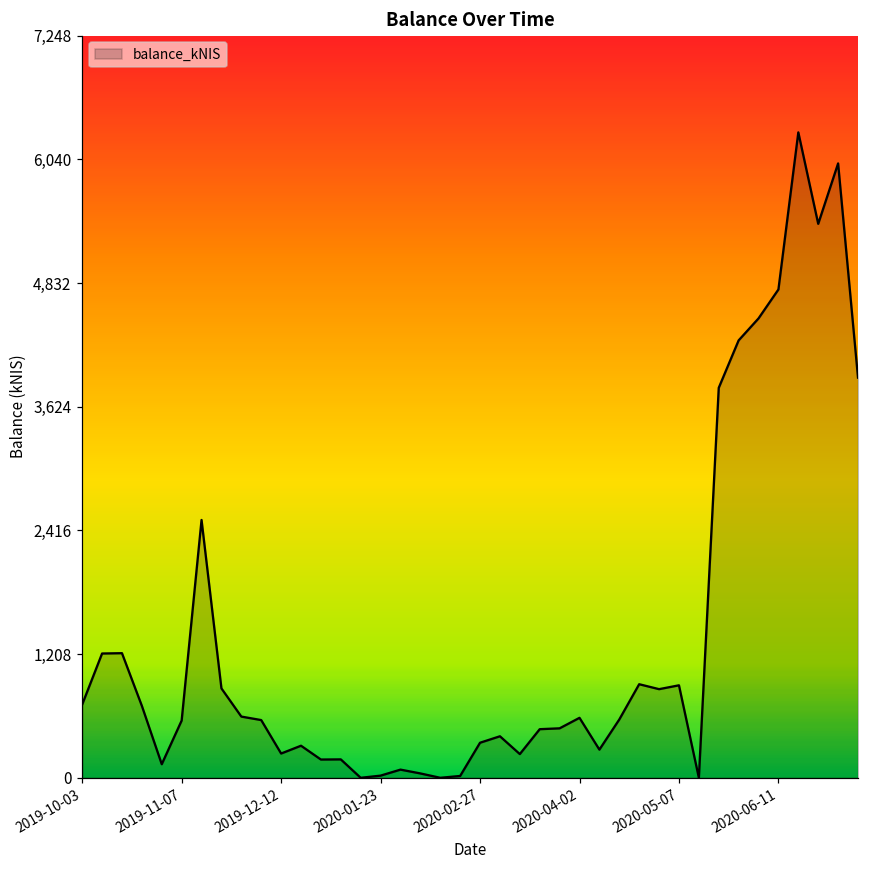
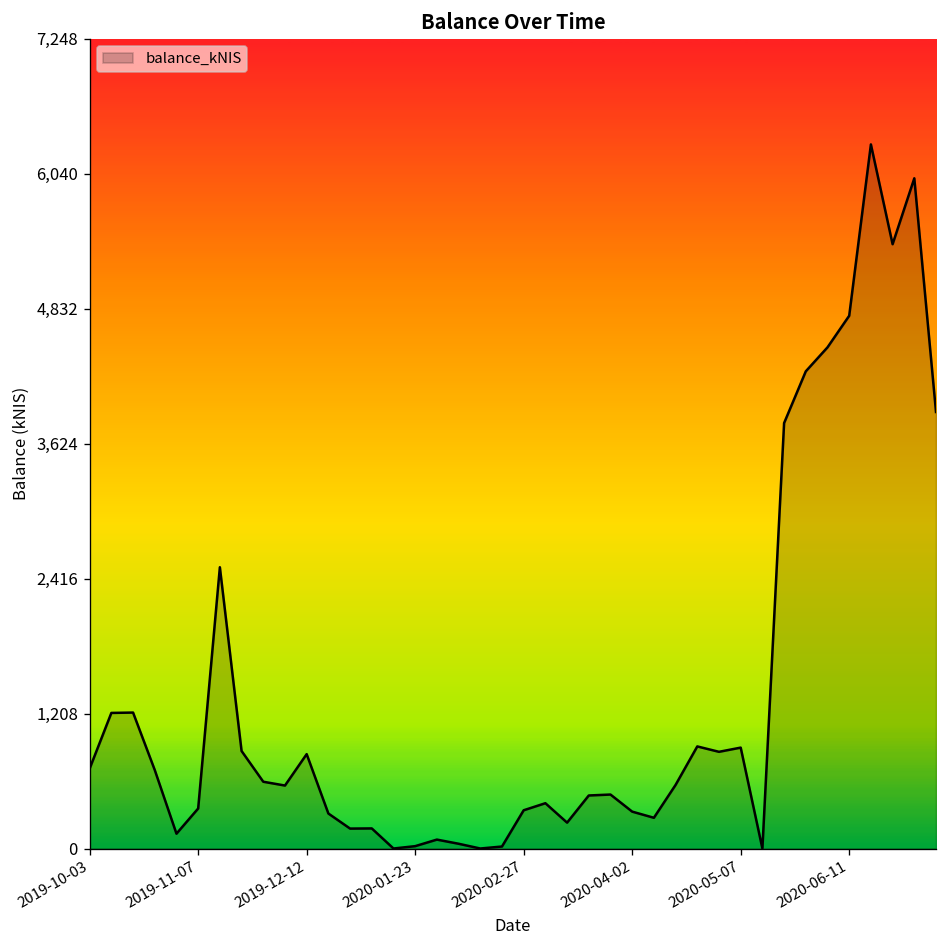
  {
    "2019-10-03": "700",
-   "2019-11-07": "600",
-   "2019-12-12": "200",
+   "2019-11-07": "400",
+   "2019-12-12": "800",
    "2020-01-23": "0",
    "2020-02-27": "300",
-   "2020-04-02": "600",
+   "2020-04-02": "300",
    "2020-05-07": "900",
    "2020-06-11": "4,800"
  }
